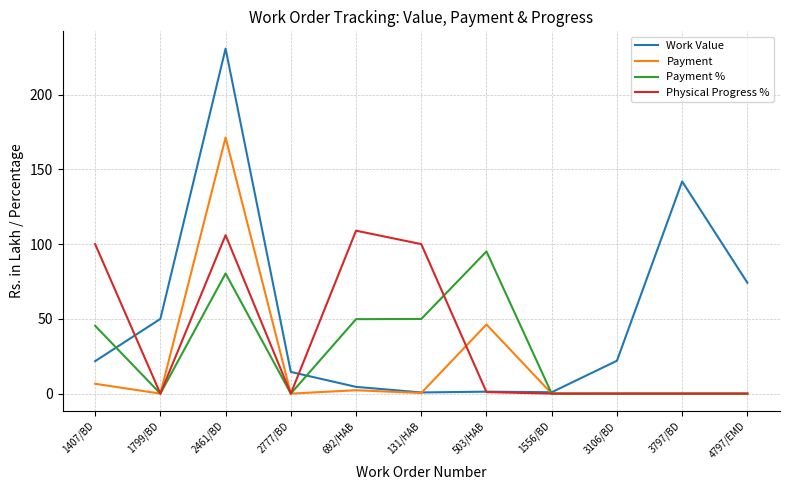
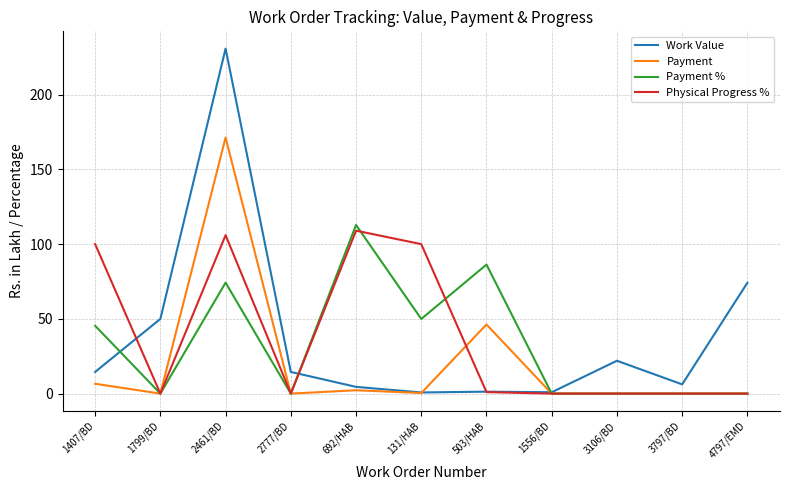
  {
    "Work Value": {
-     "1407/BD": 22,
+     "1407/BD": 15,
      "1799/BD": 50,
      "2461/BD": 231,
      "2777/BD": 15,
      "692/HAB": 5,
      "3106/BD": 22,
-     "3797/BD": 142,
+     "3797/BD": 6,
      "4797/EMD": 74
    },
    "Payment": {
      "1407/BD": 7,
      "2461/BD": 171,
      "692/HAB": 2,
      "503/HAB": 46
    },
    "Payment %": {
      "1407/BD": 45,
-     "2461/BD": 80,
-     "692/HAB": 50,
+     "2461/BD": 74,
+     "692/HAB": 113,
      "131/HAB": 50,
-     "503/HAB": 95
+     "503/HAB": 86
    },
    "Physical Progress %": {
      "1407/BD": 100,
      "2461/BD": 106,
      "692/HAB": 109,
      "131/HAB": 100
    }
  }
